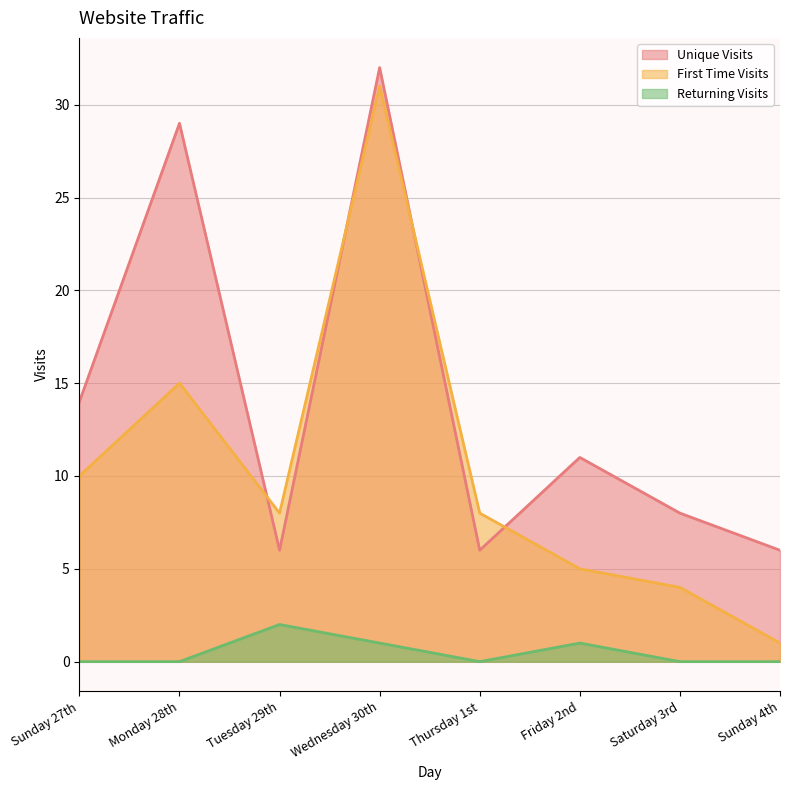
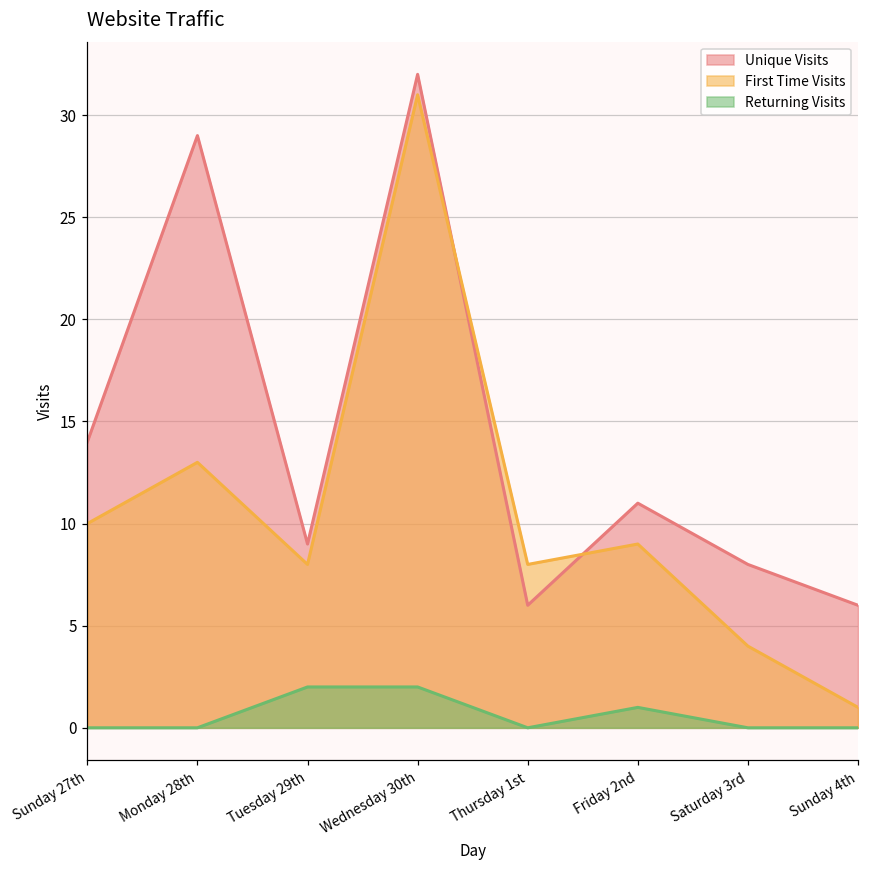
  {
    "Unique Visits": {
      "Sunday 27th": 14,
      "Monday 28th": 29,
-     "Tuesday 29th": 6,
+     "Tuesday 29th": 9,
      "Wednesday 30th": 32,
      "Thursday 1st": 6,
      "Friday 2nd": 11,
      "Saturday 3rd": 8,
      "Sunday 4th": 6
    },
    "First Time Visits": {
      "Sunday 27th": 10,
-     "Monday 28th": 15,
+     "Monday 28th": 13,
      "Tuesday 29th": 8,
      "Wednesday 30th": 31,
      "Thursday 1st": 8,
-     "Friday 2nd": 5,
+     "Friday 2nd": 9,
      "Saturday 3rd": 4,
      "Sunday 4th": 1
    },
    "Returning Visits": {
      "Sunday 27th": 0,
      "Monday 28th": 0,
      "Tuesday 29th": 2,
-     "Wednesday 30th": 1,
+     "Wednesday 30th": 2,
      "Thursday 1st": 0,
      "Friday 2nd": 1,
      "Saturday 3rd": 0,
      "Sunday 4th": 0
    }
  }
